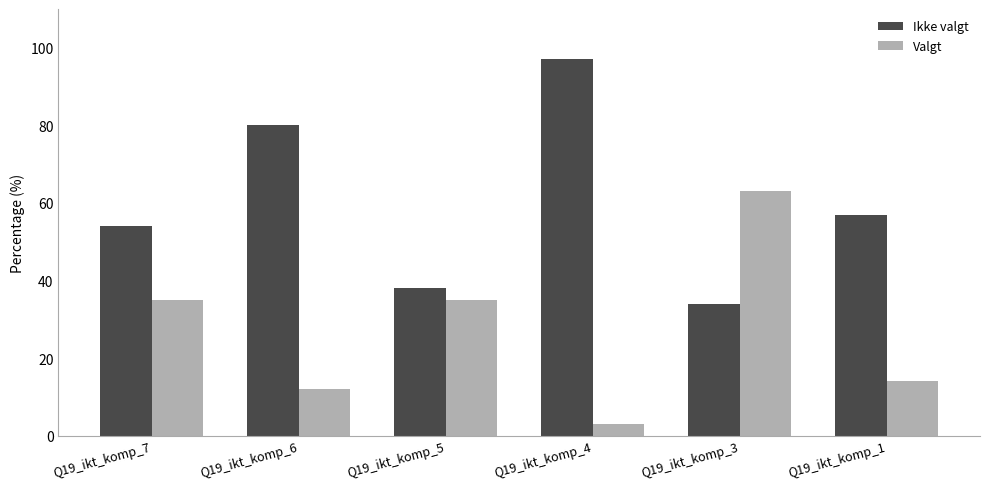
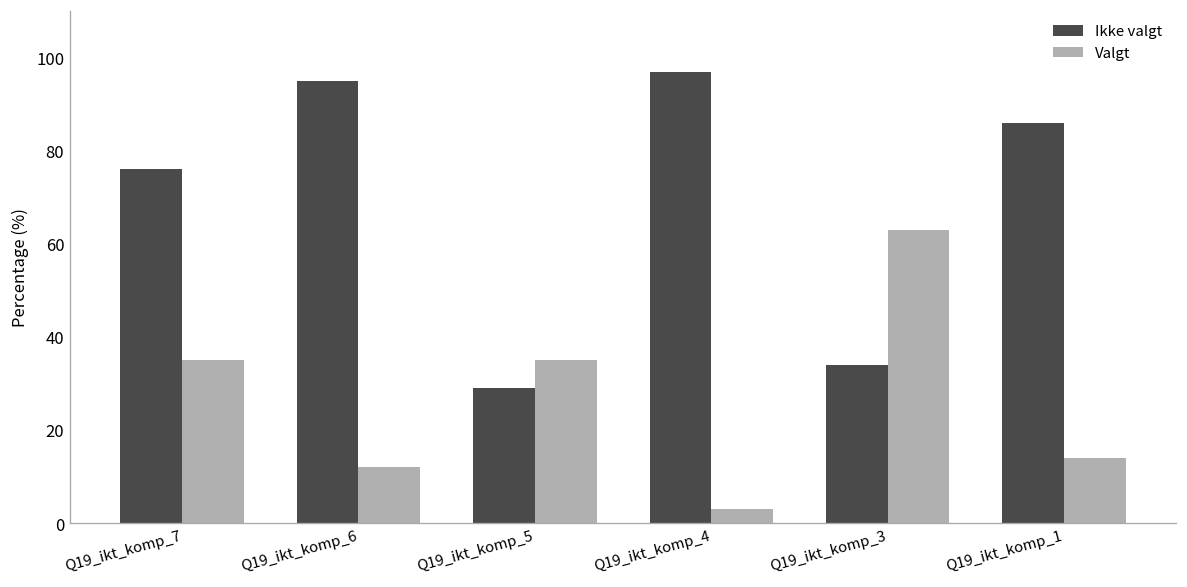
  {
    "Ikke valgt": {
-     "Q19_ikt_komp_7": 54,
-     "Q19_ikt_komp_6": 80,
-     "Q19_ikt_komp_5": 38,
+     "Q19_ikt_komp_7": 76,
+     "Q19_ikt_komp_6": 95,
+     "Q19_ikt_komp_5": 29,
      "Q19_ikt_komp_4": 97,
      "Q19_ikt_komp_3": 34,
-     "Q19_ikt_komp_1": 57
+     "Q19_ikt_komp_1": 86
    },
    "Valgt": {
      "Q19_ikt_komp_7": 35,
      "Q19_ikt_komp_6": 12,
      "Q19_ikt_komp_5": 35,
      "Q19_ikt_komp_4": 3,
      "Q19_ikt_komp_3": 63,
      "Q19_ikt_komp_1": 14
    }
  }
